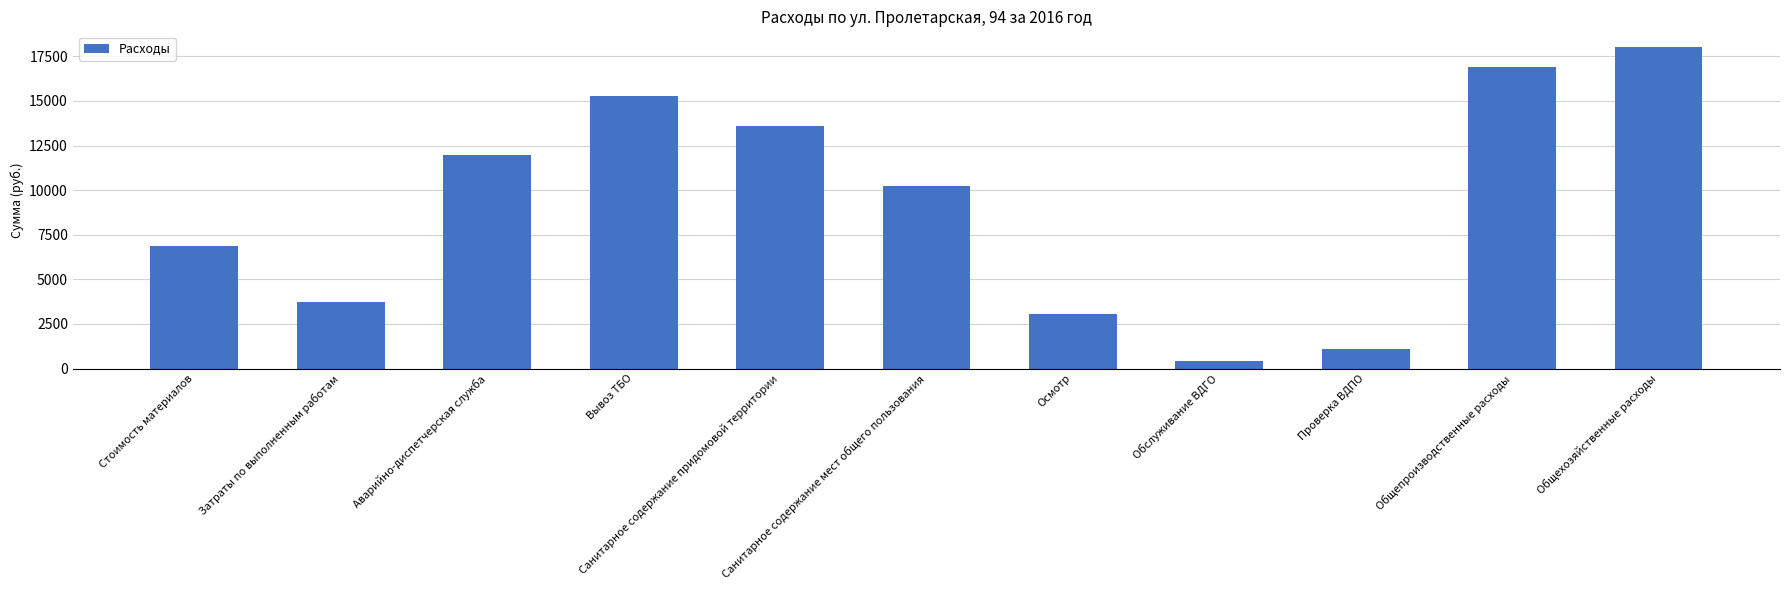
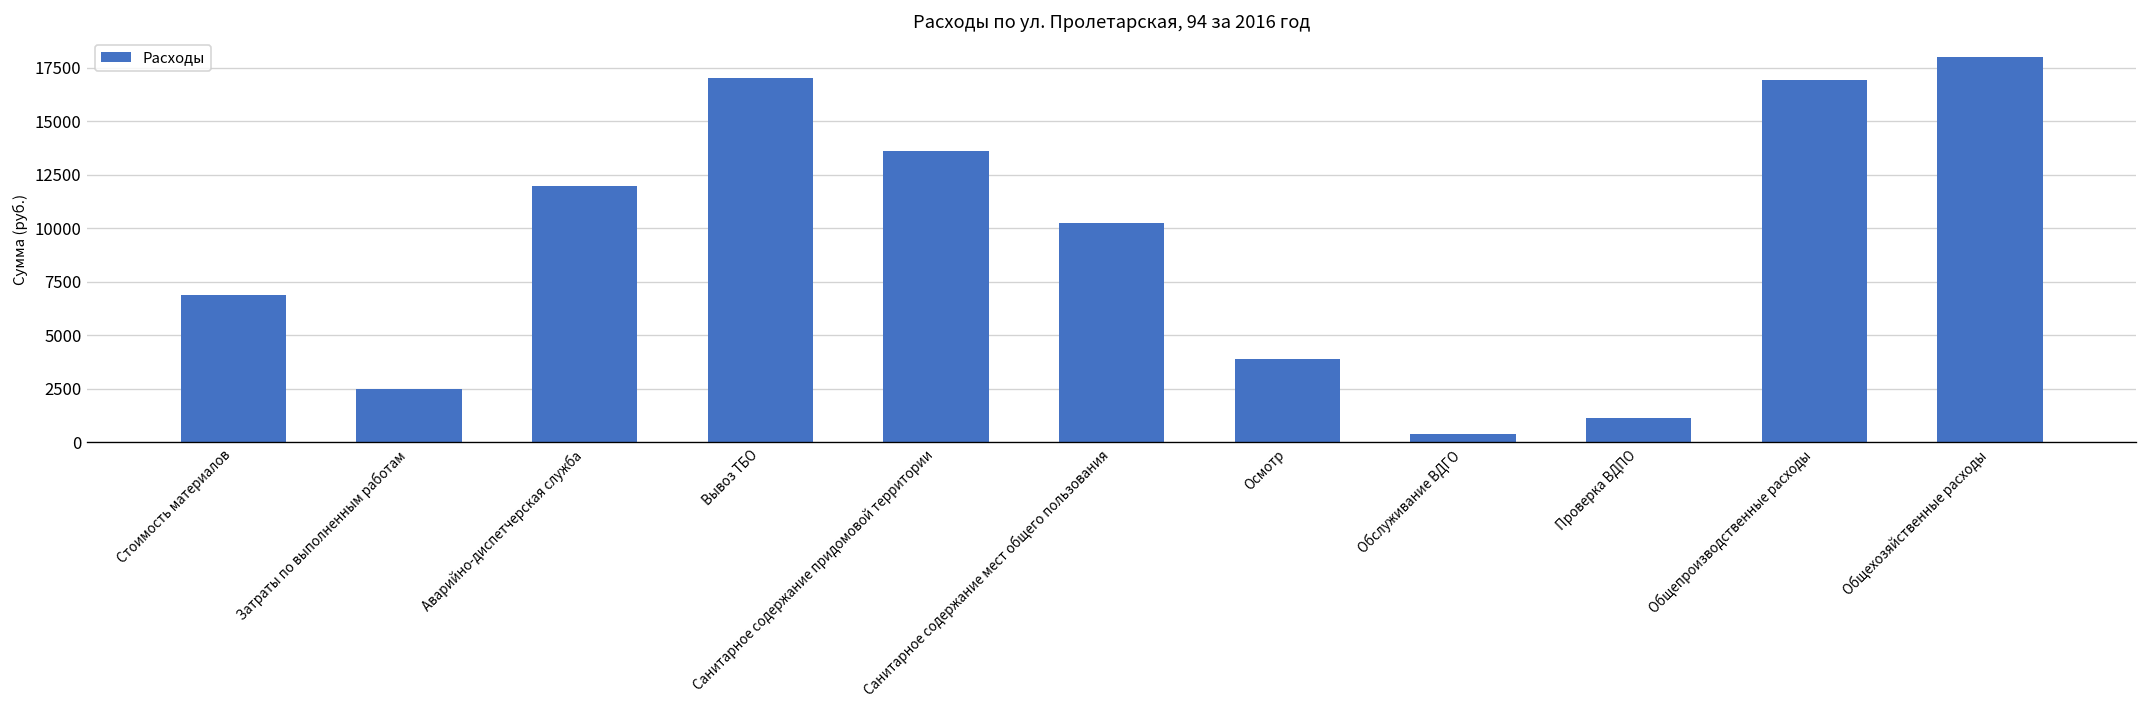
  {
    "Стоимость материалов": 6900,
-   "Затраты по выполненным работам": 3700,
+   "Затраты по выполненным работам": 2500,
    "Аварийно-диспетчерская служба": 12000,
-   "Вывоз ТБО": 15300,
+   "Вывоз ТБО": 17000,
    "Санитарное содержание придомовой территории": 13600,
    "Санитарное содержание мест общего пользования": 10300,
-   "Осмотр": 3100,
+   "Осмотр": 3900,
    "Обслуживание ВДГО": 400,
    "Проверка ВДПО": 1100,
    "Общепроизводственные расходы": 16900,
    "Общехозяйственные расходы": 18000
  }
